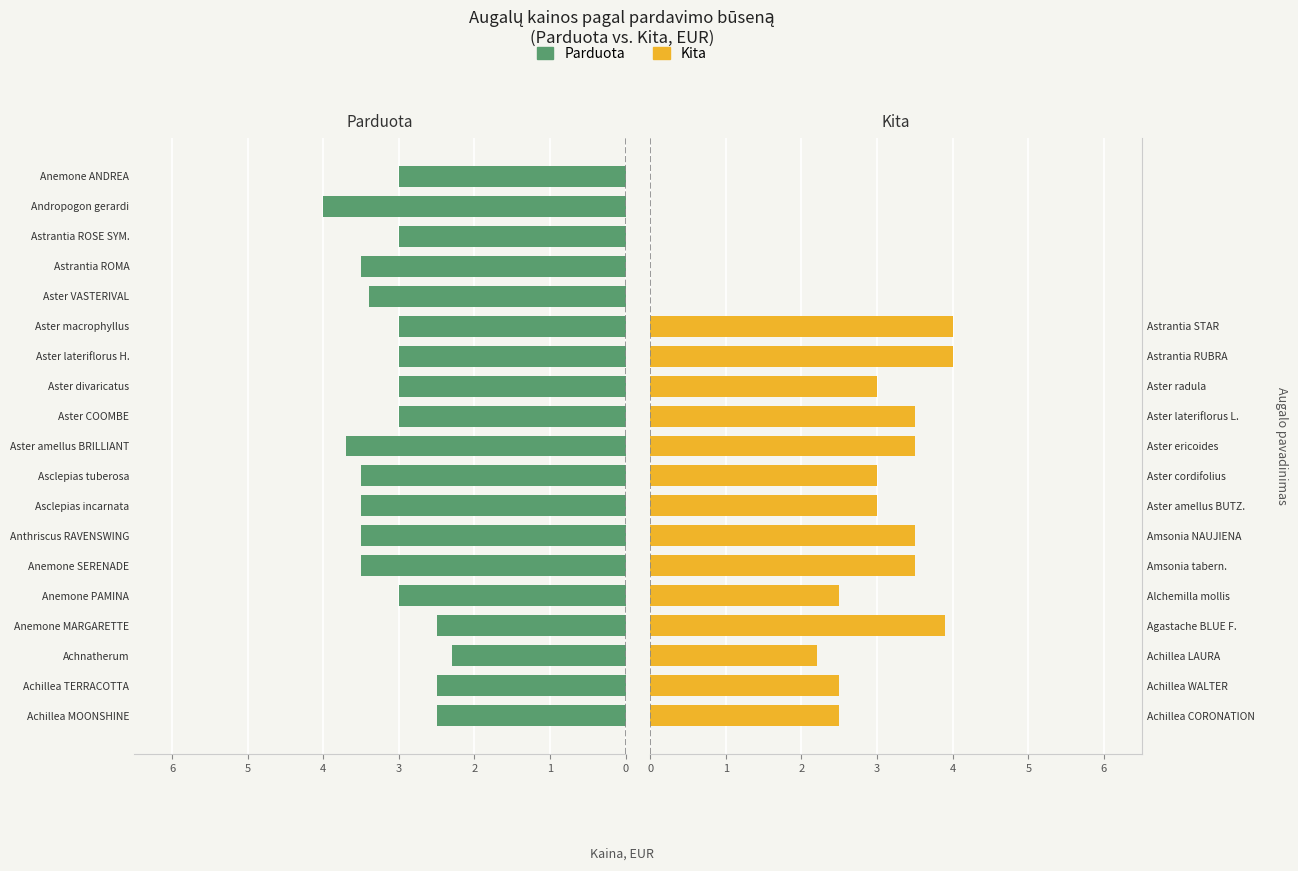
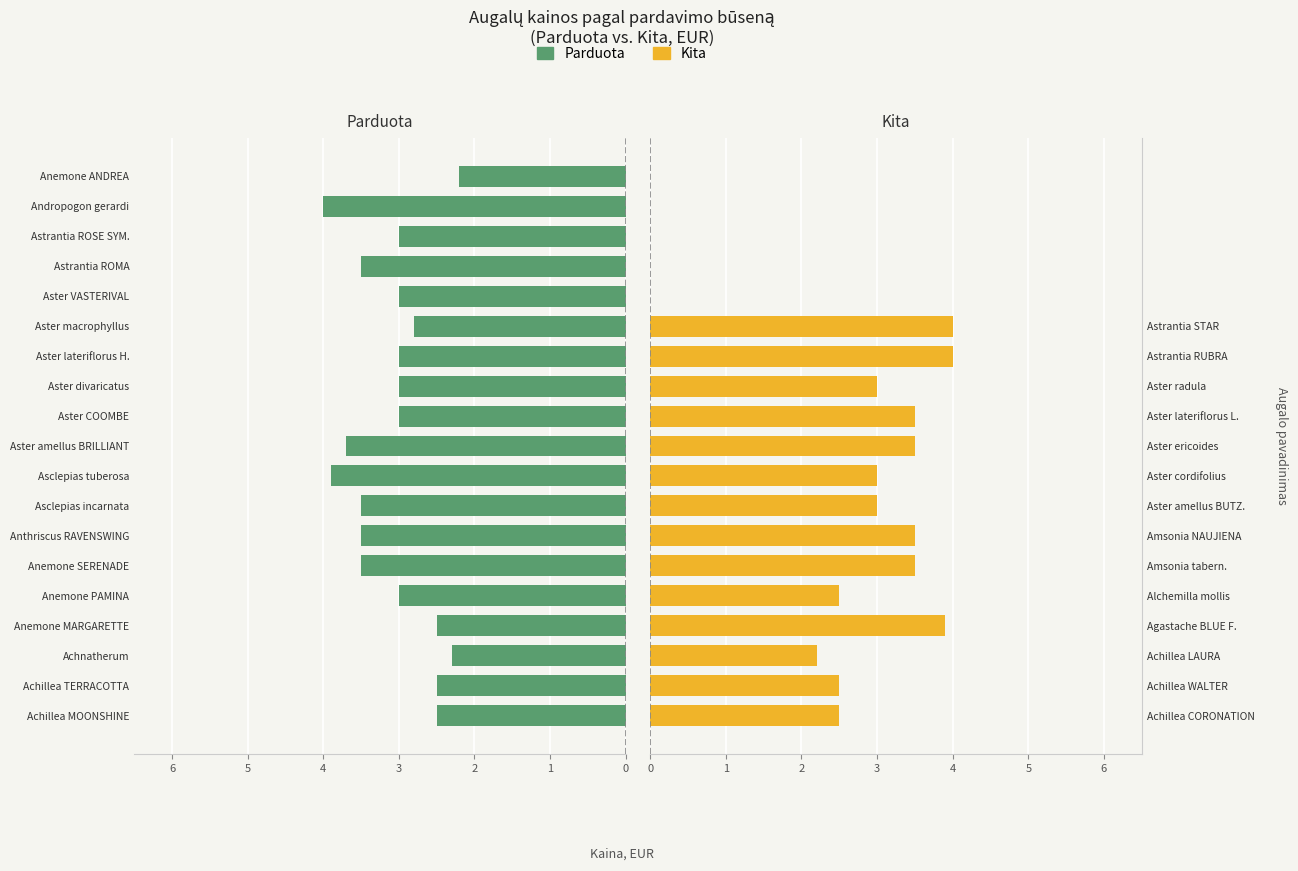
  {
    "Parduota": {
-     "Anemone ANDREA": 3.0,
+     "Anemone ANDREA": 2.2,
      "Andropogon gerardi": 4.0,
      "Astrantia ROSE SYM.": 3.0,
      "Astrantia ROMA": 3.5,
-     "Aster VASTERIVAL": 3.4,
-     "Aster macrophyllus": 3.0,
+     "Aster VASTERIVAL": 3.0,
+     "Aster macrophyllus": 2.8,
      "Aster lateriflorus H.": 3.0,
      "Aster divaricatus": 3.0,
      "Aster COOMBE": 3.0,
      "Aster amellus BRILLIANT": 3.7,
-     "Asclepias tuberosa": 3.5,
+     "Asclepias tuberosa": 3.9,
      "Asclepias incarnata": 3.5,
      "Anthriscus RAVENSWING": 3.5,
      "Anemone SERENADE": 3.5,
      "Anemone PAMINA": 3.0,
      "Anemone MARGARETTE": 2.5,
      "Achnatherum": 2.3,
      "Achillea TERRACOTTA": 2.5,
      "Achillea MOONSHINE": 2.5
    },
    "Kita": {
      "Astrantia STAR": 4.0,
      "Astrantia RUBRA": 4.0,
      "Aster radula": 3.0,
      "Aster lateriflorus L.": 3.5,
      "Aster ericoides": 3.5,
      "Aster cordifolius": 3.0,
      "Aster amellus BUTZ.": 3.0,
      "Amsonia NAUJIENA": 3.5,
      "Amsonia tabern.": 3.5,
      "Alchemilla mollis": 2.5,
      "Agastache BLUE F.": 3.9,
      "Achillea LAURA": 2.2,
      "Achillea WALTER": 2.5,
      "Achillea CORONATION": 2.5
    }
  }
